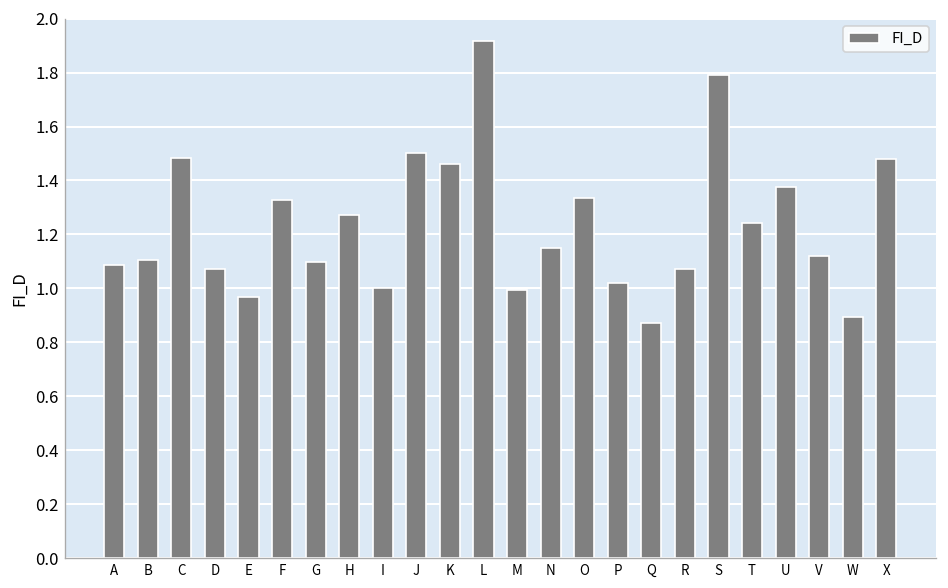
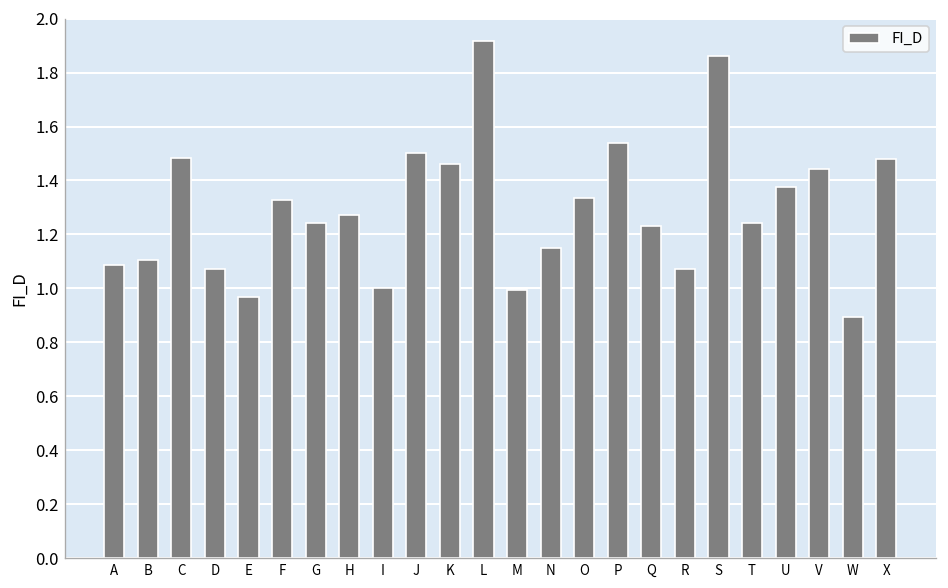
  {
    "A": 1.09,
    "B": 1.11,
    "C": 1.48,
    "D": 1.07,
    "E": 0.97,
    "F": 1.33,
-   "G": 1.10,
+   "G": 1.24,
    "H": 1.27,
    "I": 1.00,
    "J": 1.50,
    "K": 1.46,
    "L": 1.92,
    "M": 0.99,
    "N": 1.15,
    "O": 1.34,
-   "P": 1.02,
-   "Q": 0.87,
+   "P": 1.54,
+   "Q": 1.23,
    "R": 1.07,
-   "S": 1.79,
+   "S": 1.86,
    "T": 1.24,
    "U": 1.38,
-   "V": 1.12,
+   "V": 1.44,
    "W": 0.89,
    "X": 1.48
  }
